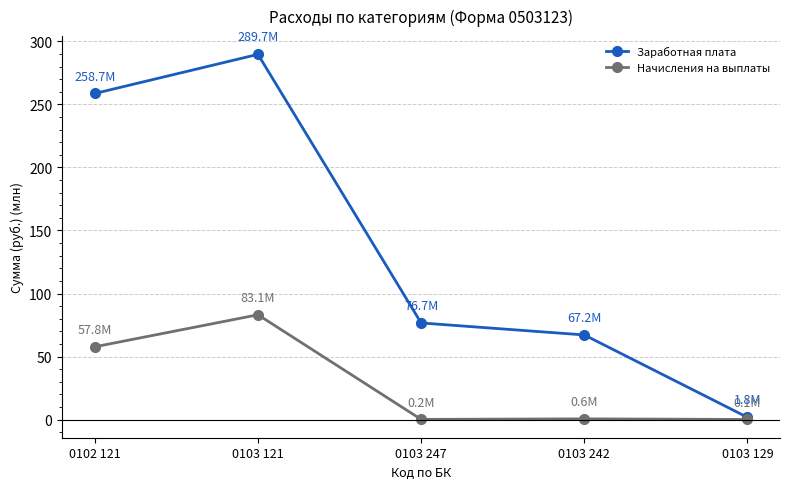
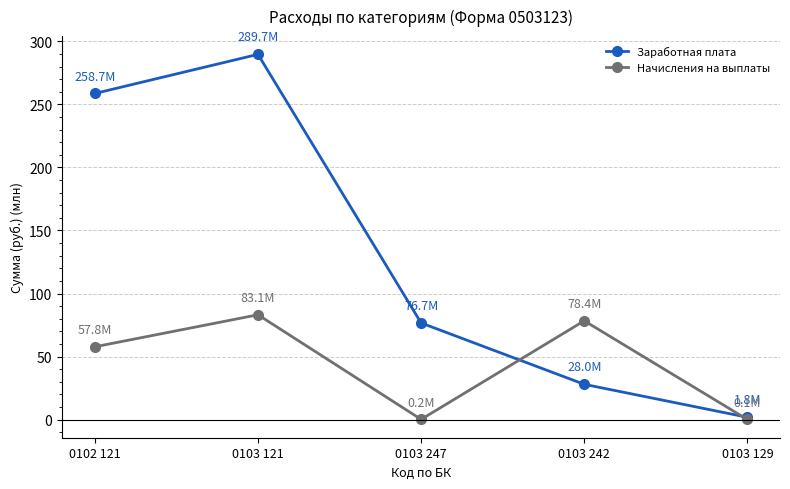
  {
    "Заработная плата": {
      "0102 121": "258.7M",
      "0103 121": "289.7M",
      "0103 247": "76.7M",
-     "0103 242": "67.2M"
+     "0103 242": "28.0M"
    },
    "Начисления на выплаты": {
      "0102 121": "57.8M",
      "0103 121": "83.1M",
      "0103 247": "0.2M",
-     "0103 242": "0.6M"
+     "0103 242": "78.4M"
    }
  }
